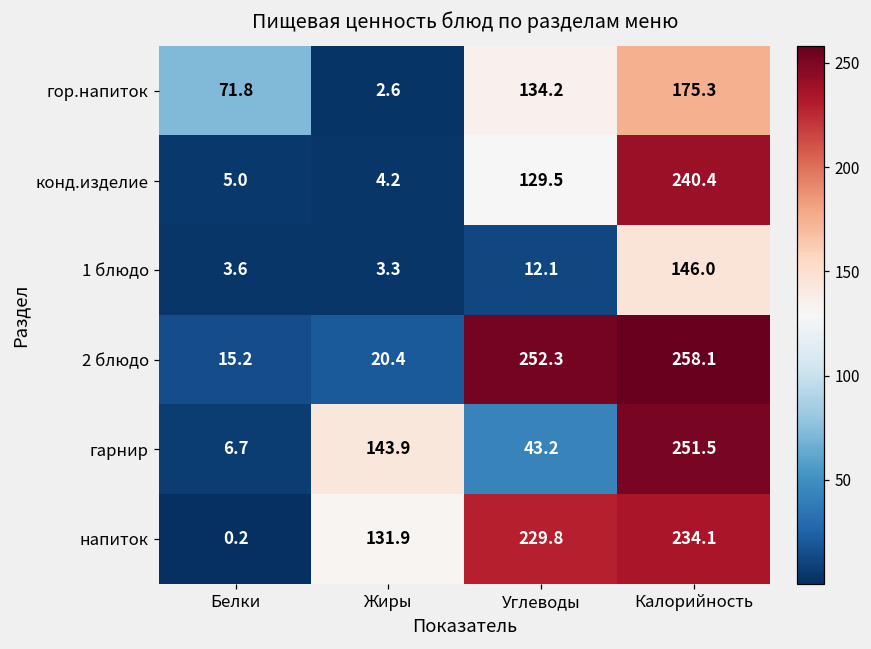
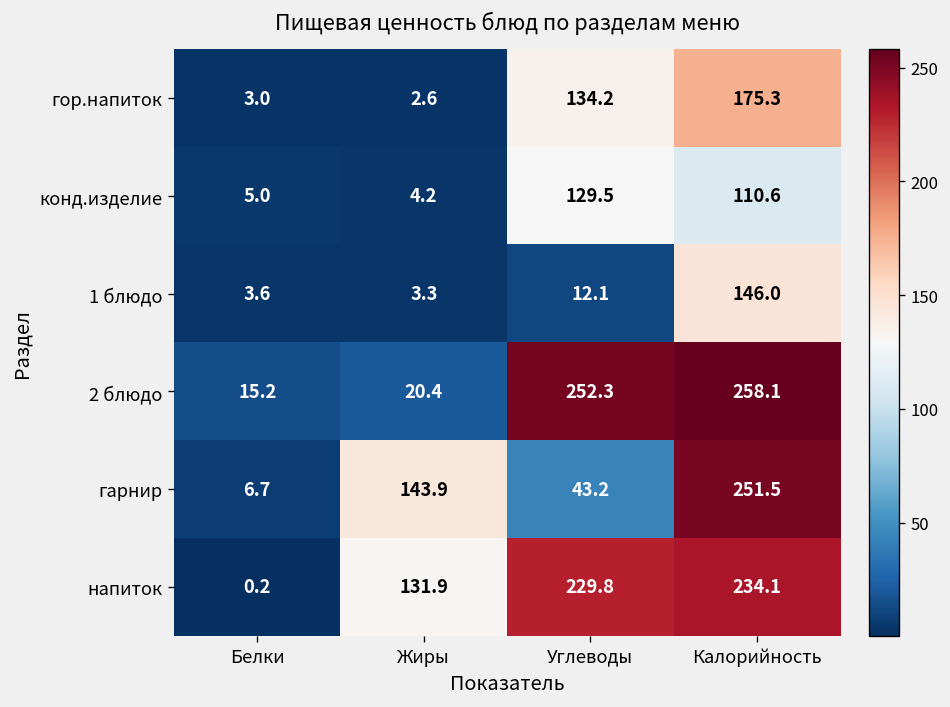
  {
    "гор.напиток": {
-     "Белки": 71.8,
+     "Белки": 3.0,
      "Жиры": 2.6,
      "Углеводы": 134.2,
      "Калорийность": 175.3
    },
    "конд.изделие": {
      "Белки": 5.0,
      "Жиры": 4.2,
      "Углеводы": 129.5,
-     "Калорийность": 240.4
+     "Калорийность": 110.6
    },
    "1 блюдо": {
      "Белки": 3.6,
      "Жиры": 3.3,
      "Углеводы": 12.1,
      "Калорийность": 146.0
    },
    "2 блюдо": {
      "Белки": 15.2,
      "Жиры": 20.4,
      "Углеводы": 252.3,
      "Калорийность": 258.1
    },
    "гарнир": {
      "Белки": 6.7,
      "Жиры": 143.9,
      "Углеводы": 43.2,
      "Калорийность": 251.5
    },
    "напиток": {
      "Белки": 0.2,
      "Жиры": 131.9,
      "Углеводы": 229.8,
      "Калорийность": 234.1
    }
  }
